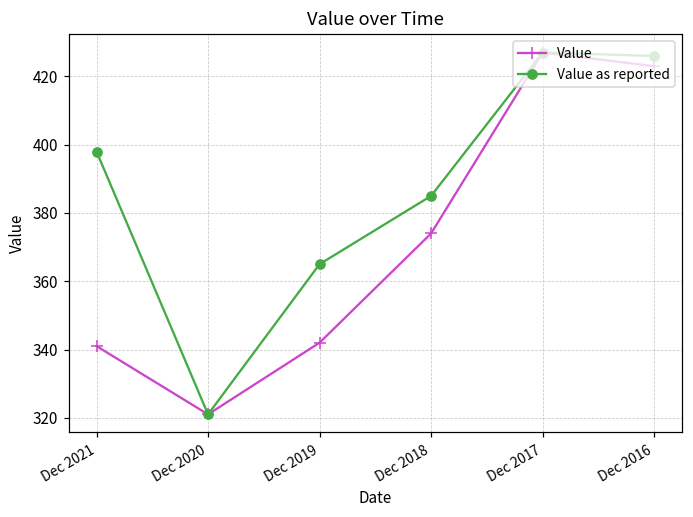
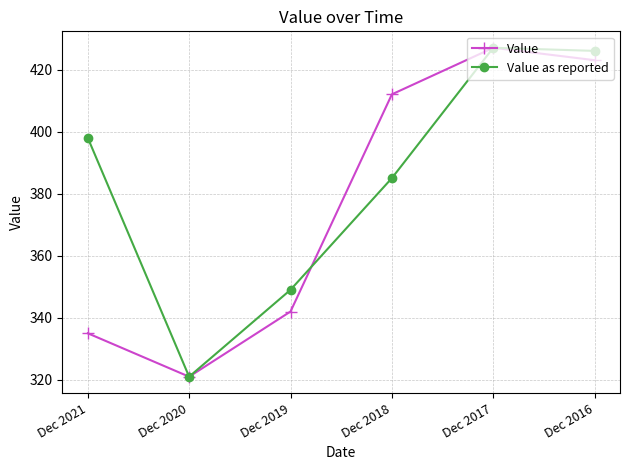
  {
    "Value": {
-     "Dec 2021": 341,
+     "Dec 2021": 335,
      "Dec 2019": 342,
-     "Dec 2018": 374
+     "Dec 2018": 412
    },
    "Value as reported": {
      "Dec 2021": 398,
-     "Dec 2019": 365,
+     "Dec 2019": 349,
      "Dec 2018": 385
    }
  }
